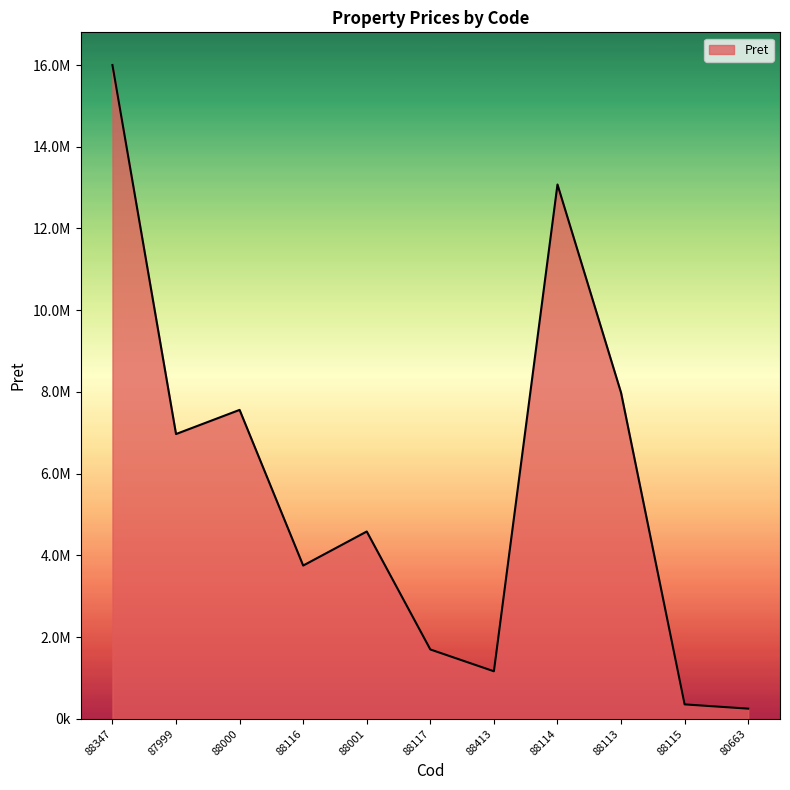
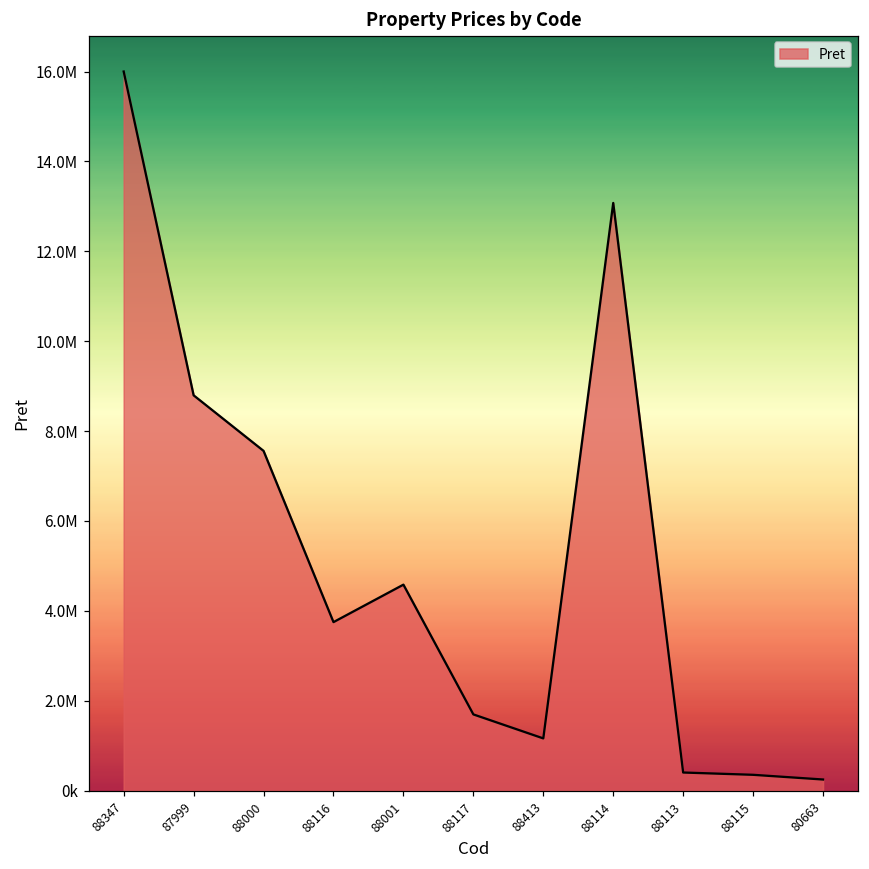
  {
    "88347": 16000000,
-   "87999": 7000000,
+   "87999": 8800000,
    "88000": 7600000,
    "88116": 3700000,
    "88001": 4600000,
    "88117": 1700000,
    "88413": 1200000,
    "88114": 13100000,
-   "88113": 8000000,
+   "88113": 400000,
    "88115": 400000,
    "80663": 200000
  }
